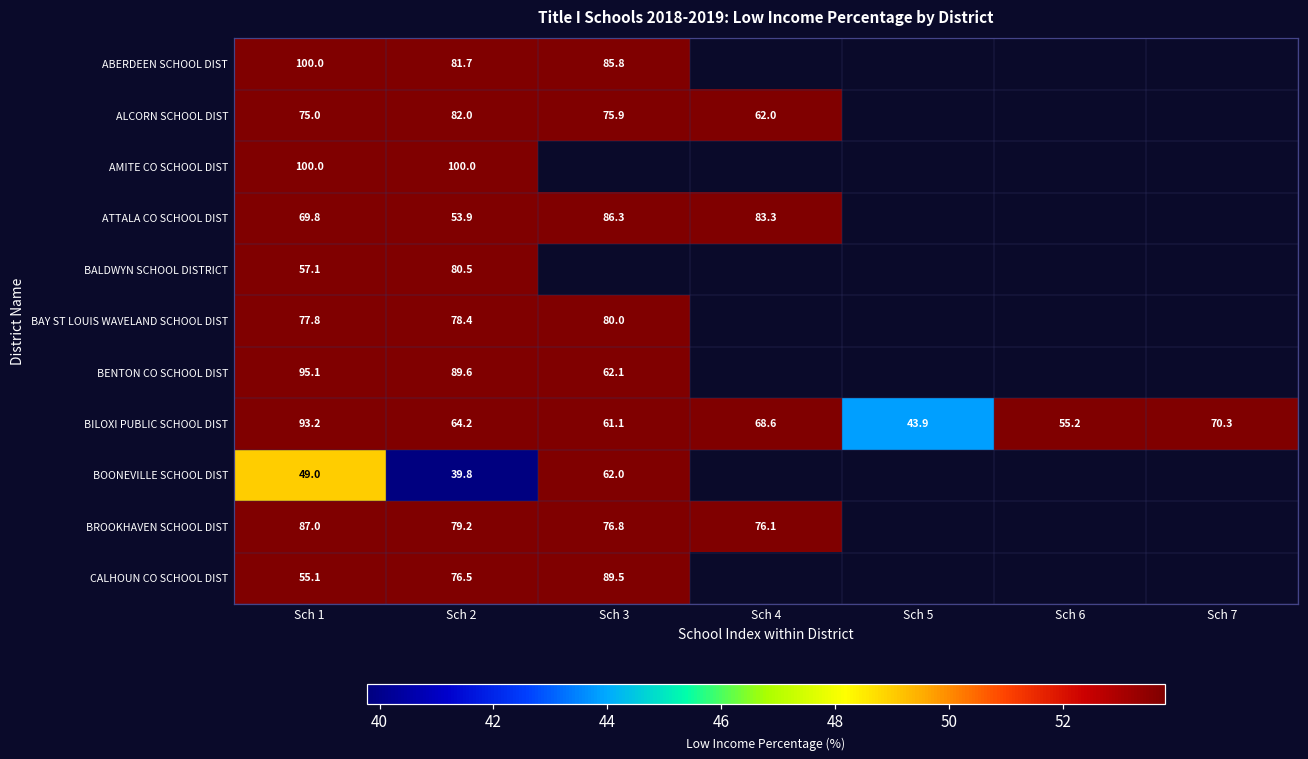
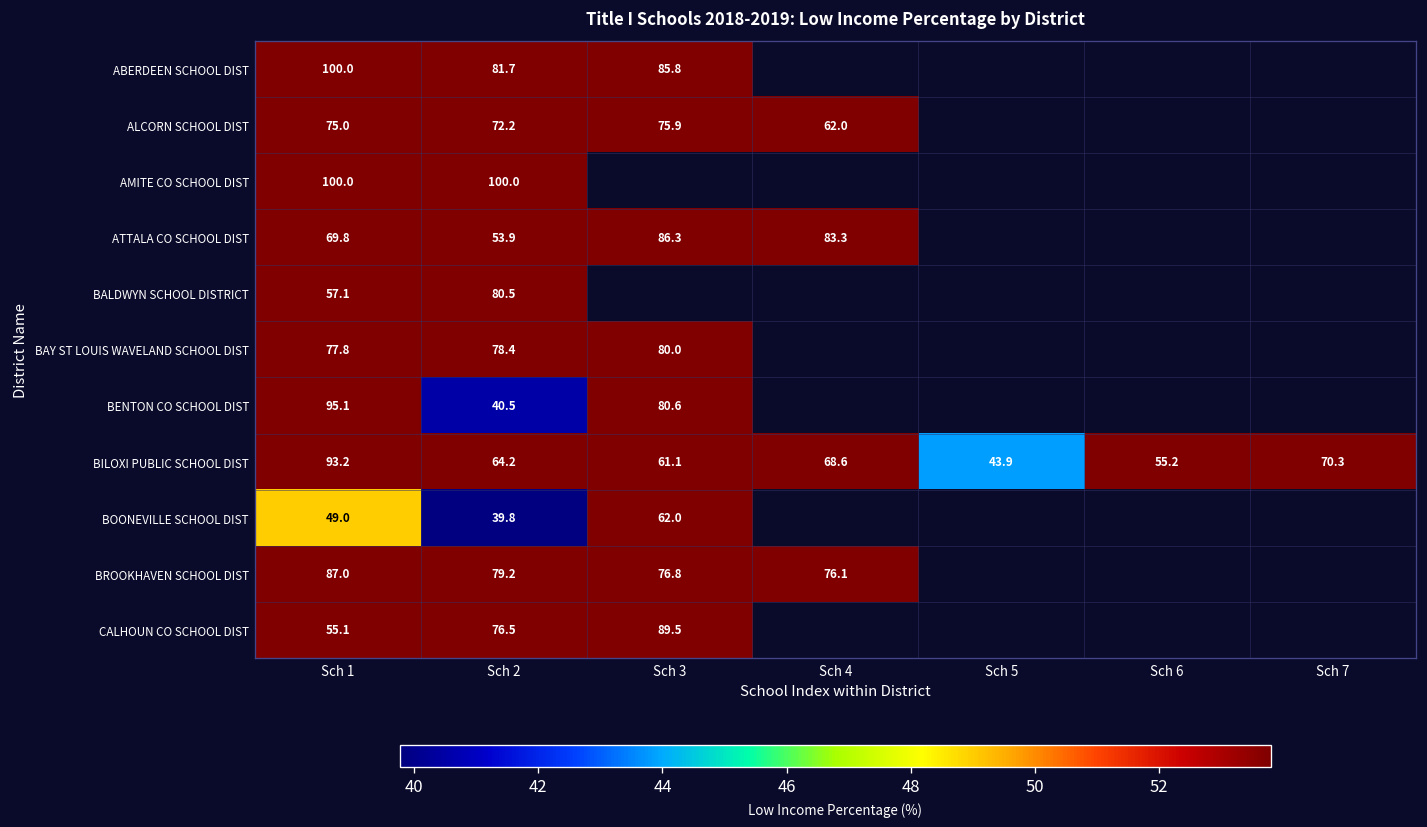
  {
    "ABERDEEN SCHOOL DIST": {
      "Sch 1": 100.0,
      "Sch 2": 81.7,
      "Sch 3": 85.8
    },
    "ALCORN SCHOOL DIST": {
      "Sch 1": 75.0,
-     "Sch 2": 82.0,
+     "Sch 2": 72.2,
      "Sch 3": 75.9,
      "Sch 4": 62.0
    },
    "AMITE CO SCHOOL DIST": {
      "Sch 1": 100.0,
      "Sch 2": 100.0
    },
    "ATTALA CO SCHOOL DIST": {
      "Sch 1": 69.8,
      "Sch 2": 53.9,
      "Sch 3": 86.3,
      "Sch 4": 83.3
    },
    "BALDWYN SCHOOL DISTRICT": {
      "Sch 1": 57.1,
      "Sch 2": 80.5
    },
    "BAY ST LOUIS WAVELAND SCHOOL DIST": {
      "Sch 1": 77.8,
      "Sch 2": 78.4,
      "Sch 3": 80.0
    },
    "BENTON CO SCHOOL DIST": {
      "Sch 1": 95.1,
-     "Sch 2": 89.6,
-     "Sch 3": 62.1
+     "Sch 2": 40.5,
+     "Sch 3": 80.6
    },
    "BILOXI PUBLIC SCHOOL DIST": {
      "Sch 1": 93.2,
      "Sch 2": 64.2,
      "Sch 3": 61.1,
      "Sch 4": 68.6,
      "Sch 5": 43.9,
      "Sch 6": 55.2,
      "Sch 7": 70.3
    },
    "BOONEVILLE SCHOOL DIST": {
      "Sch 1": 49.0,
      "Sch 2": 39.8,
      "Sch 3": 62.0
    },
    "BROOKHAVEN SCHOOL DIST": {
      "Sch 1": 87.0,
      "Sch 2": 79.2,
      "Sch 3": 76.8,
      "Sch 4": 76.1
    },
    "CALHOUN CO SCHOOL DIST": {
      "Sch 1": 55.1,
      "Sch 2": 76.5,
      "Sch 3": 89.5
    }
  }
